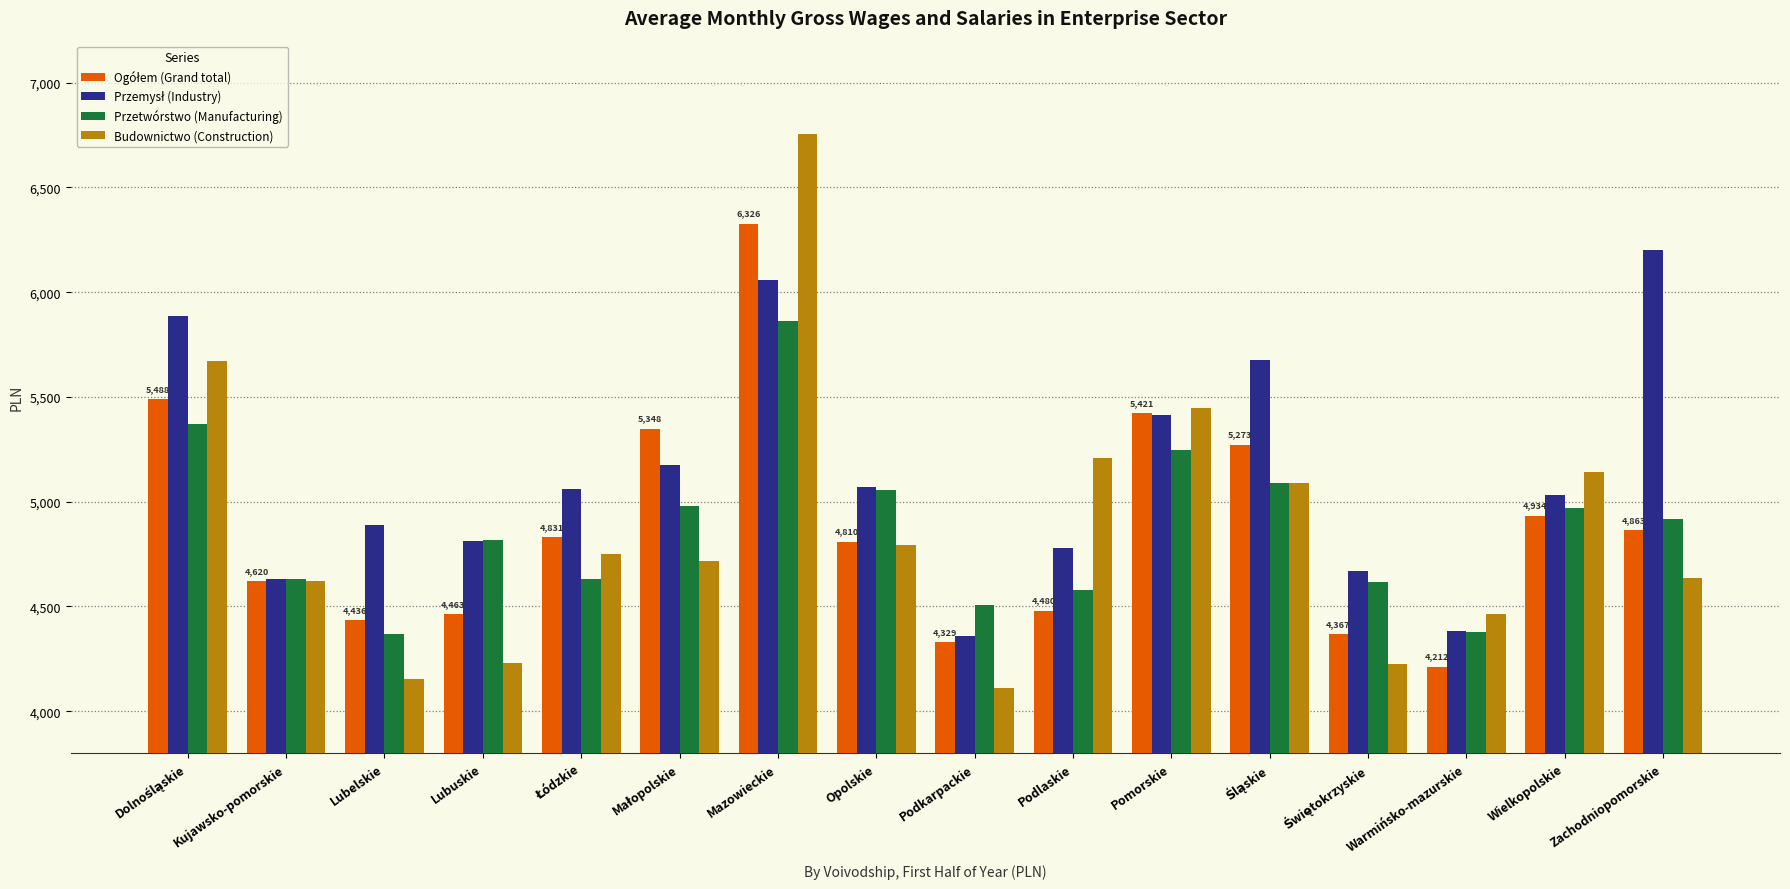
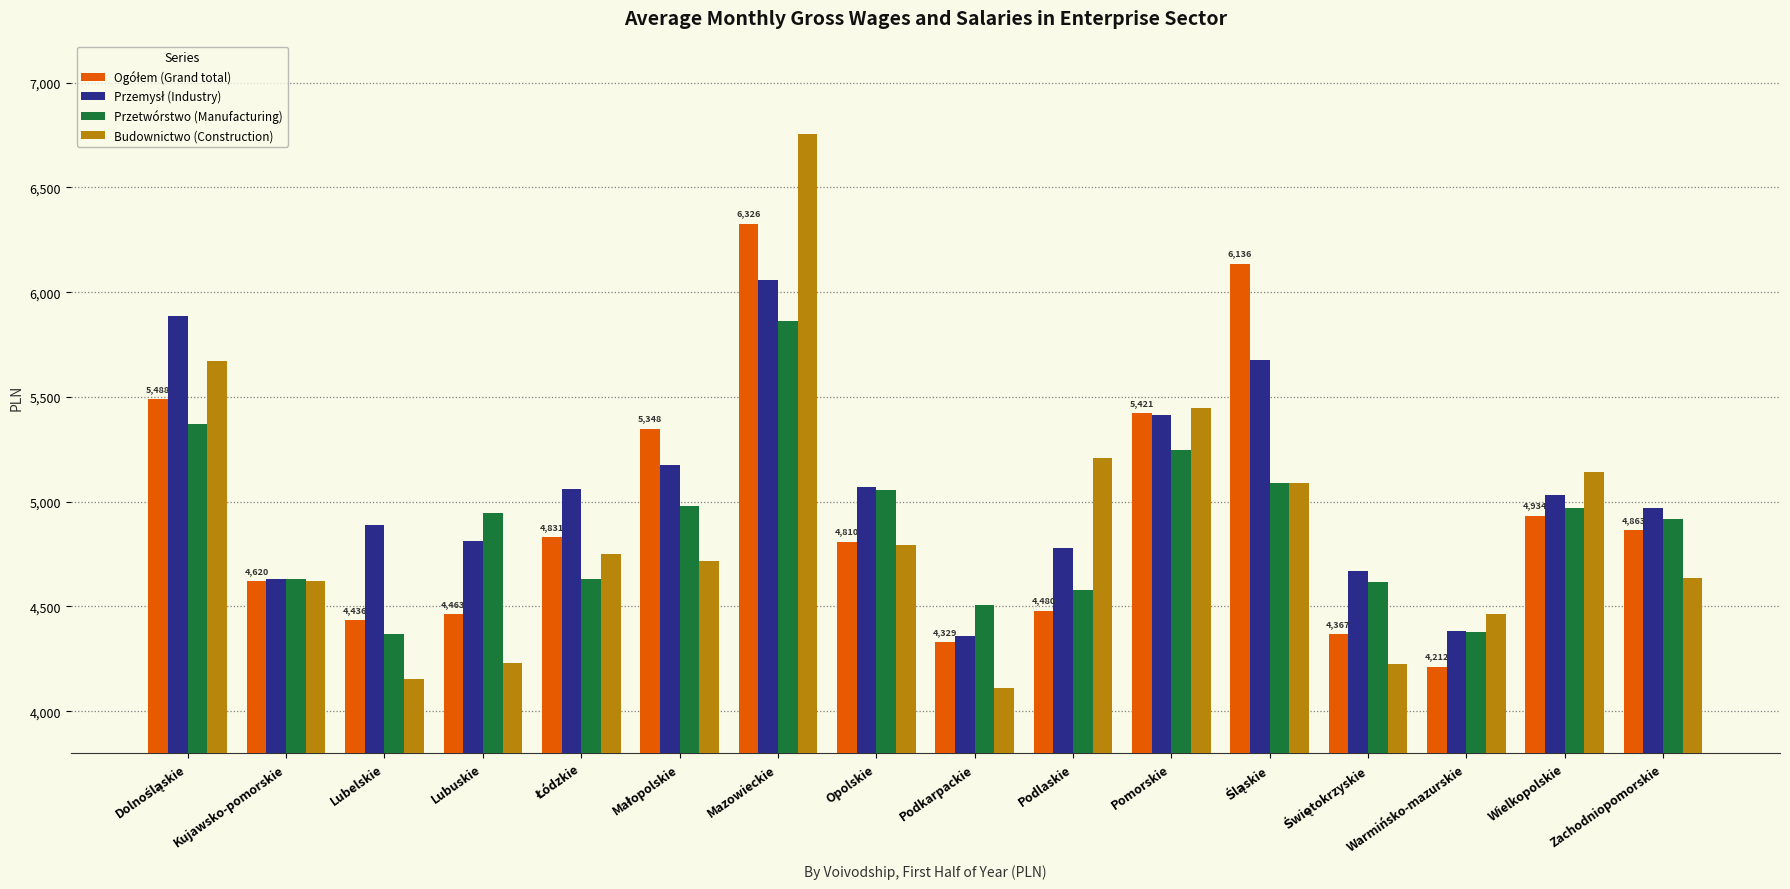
  {
    "Ogółem (Grand total)": {
      "Dolnośląskie": "5,488",
      "Kujawsko-pomorskie": "4,620",
      "Lubelskie": "4,436",
      "Lubuskie": "4,463",
      "Łódzkie": "4,831",
      "Małopolskie": "5,348",
      "Mazowieckie": "6,326",
      "Opolskie": "4,810",
      "Podkarpackie": "4,329",
      "Podlaskie": "4,480",
      "Pomorskie": "5,421",
-     "Śląskie": "5,273",
+     "Śląskie": "6,136",
      "Świętokrzyskie": "4,367",
      "Warmińsko-mazurskie": "4,212",
      "Wielkopolskie": "4,934",
      "Zachodniopomorskie": "4,863"
    },
    "Przemysł (Industry)": {
      "Dolnośląskie": "5,890",
      "Kujawsko-pomorskie": "4,630",
      "Lubelskie": "4,890",
      "Lubuskie": "4,810",
      "Łódzkie": "5,060",
      "Małopolskie": "5,170",
      "Mazowieckie": "6,060",
      "Opolskie": "5,070",
      "Podkarpackie": "4,360",
      "Podlaskie": "4,780",
      "Pomorskie": "5,410",
      "Śląskie": "5,670",
      "Świętokrzyskie": "4,670",
      "Warmińsko-mazurskie": "4,380",
      "Wielkopolskie": "5,030",
-     "Zachodniopomorskie": "6,200"
+     "Zachodniopomorskie": "4,970"
    },
    "Przetwórstwo (Manufacturing)": {
      "Dolnośląskie": "5,370",
      "Kujawsko-pomorskie": "4,630",
      "Lubelskie": "4,370",
-     "Lubuskie": "4,820",
+     "Lubuskie": "4,950",
      "Łódzkie": "4,630",
      "Małopolskie": "4,980",
      "Mazowieckie": "5,860",
      "Opolskie": "5,050",
      "Podkarpackie": "4,510",
      "Podlaskie": "4,580",
      "Pomorskie": "5,250",
      "Śląskie": "5,090",
      "Świętokrzyskie": "4,620",
      "Warmińsko-mazurskie": "4,380",
      "Wielkopolskie": "4,970",
      "Zachodniopomorskie": "4,920"
    },
    "Budownictwo (Construction)": {
      "Dolnośląskie": "5,670",
      "Kujawsko-pomorskie": "4,620",
      "Lubelskie": "4,150",
      "Lubuskie": "4,230",
      "Łódzkie": "4,750",
      "Małopolskie": "4,720",
      "Mazowieckie": "6,750",
      "Opolskie": "4,800",
      "Podkarpackie": "4,110",
      "Podlaskie": "5,210",
      "Pomorskie": "5,450",
      "Śląskie": "5,090",
      "Świętokrzyskie": "4,230",
      "Warmińsko-mazurskie": "4,460",
      "Wielkopolskie": "5,140",
      "Zachodniopomorskie": "4,640"
    }
  }
